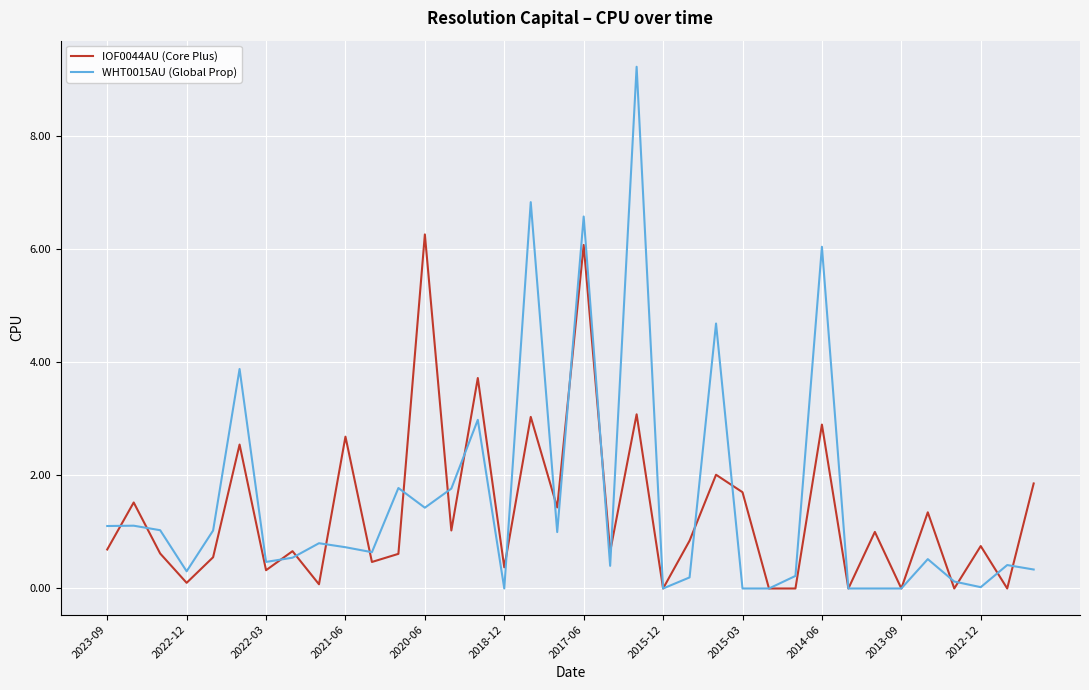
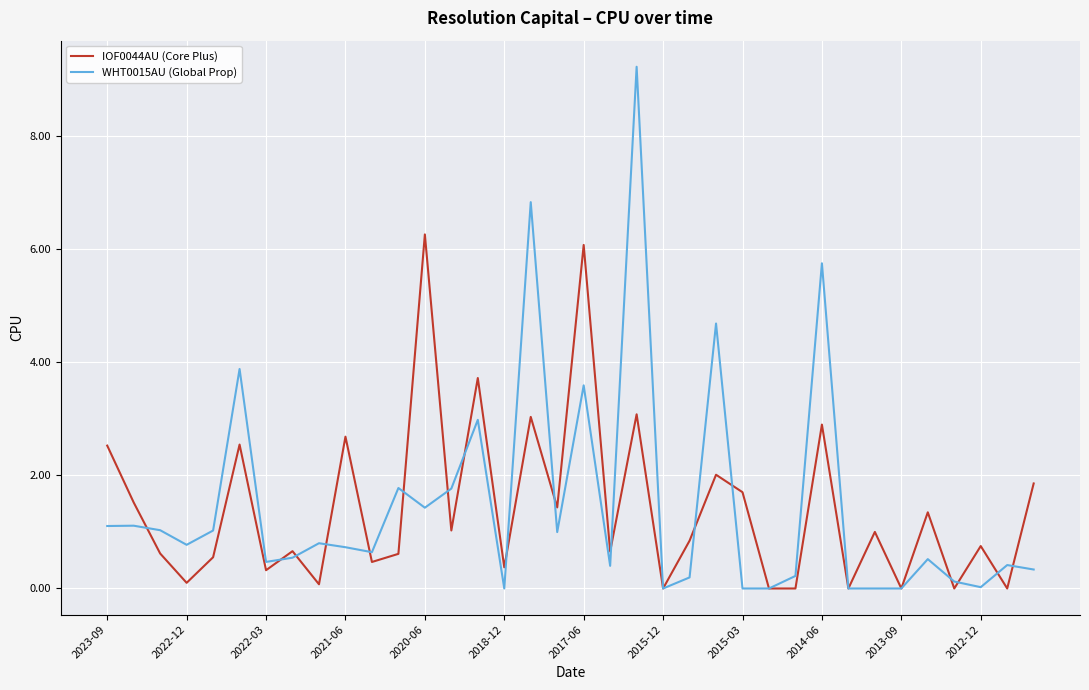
  {
    "IOF0044AU (Core Plus)": {
-     "2023-09": 0.7,
+     "2023-09": 2.5,
      "2022-12": 0.1,
      "2022-03": 0.3,
      "2021-06": 2.7,
      "2020-06": 6.3,
      "2018-12": 0.4,
      "2017-06": 6.1,
      "2015-03": 1.7,
      "2014-06": 2.9,
      "2012-12": 0.8
    },
    "WHT0015AU (Global Prop)": {
      "2023-09": 1.1,
-     "2022-12": 0.3,
+     "2022-12": 0.8,
      "2022-03": 0.5,
      "2021-06": 0.7,
      "2020-06": 1.4,
      "2018-12": 0.0,
-     "2017-06": 6.6,
+     "2017-06": 3.6,
      "2015-03": 0.0,
-     "2014-06": 6.0,
+     "2014-06": 5.7,
      "2012-12": 0.0
    }
  }
